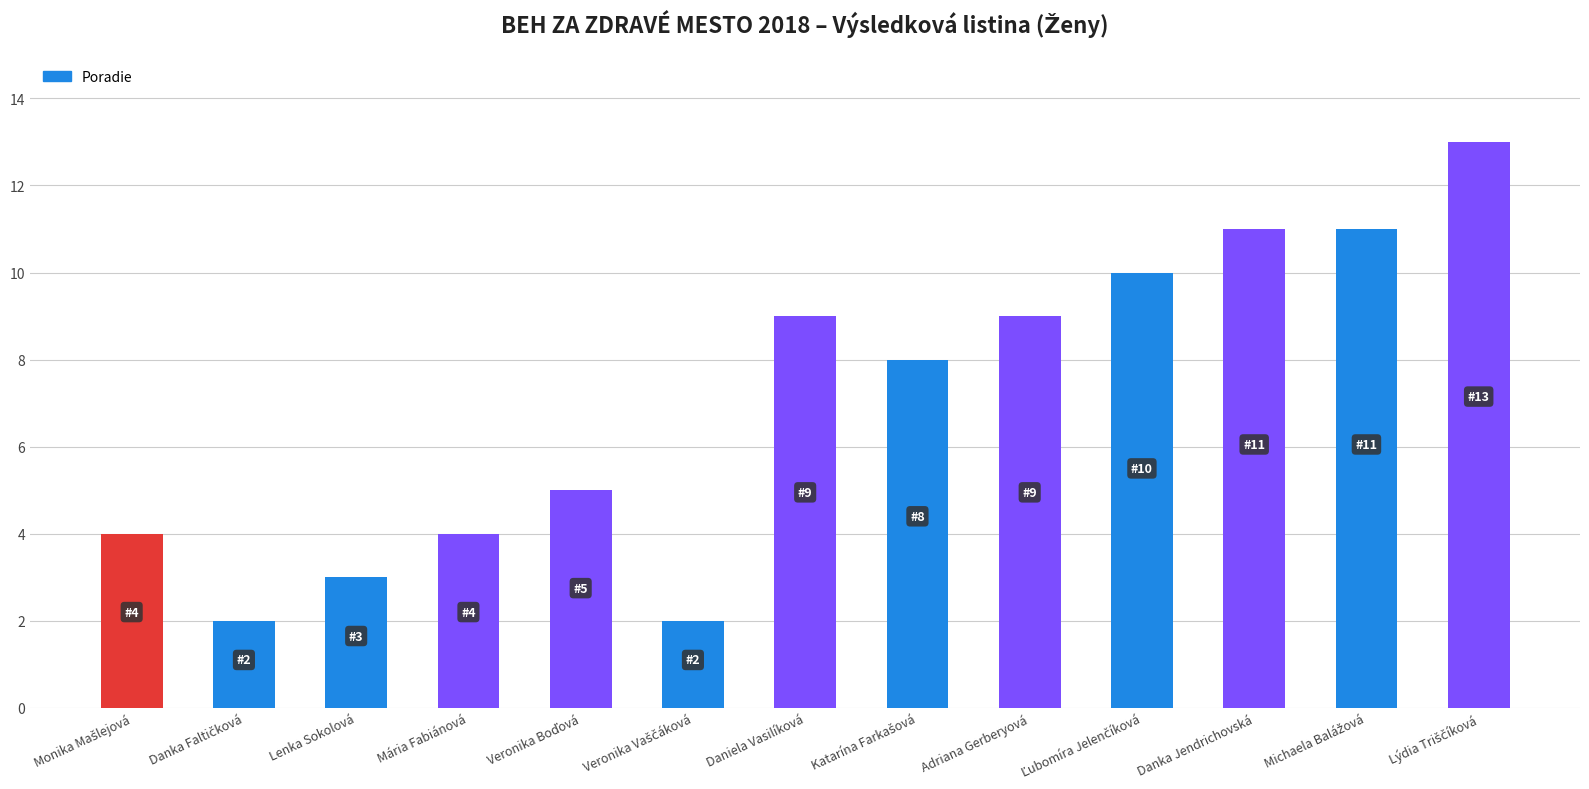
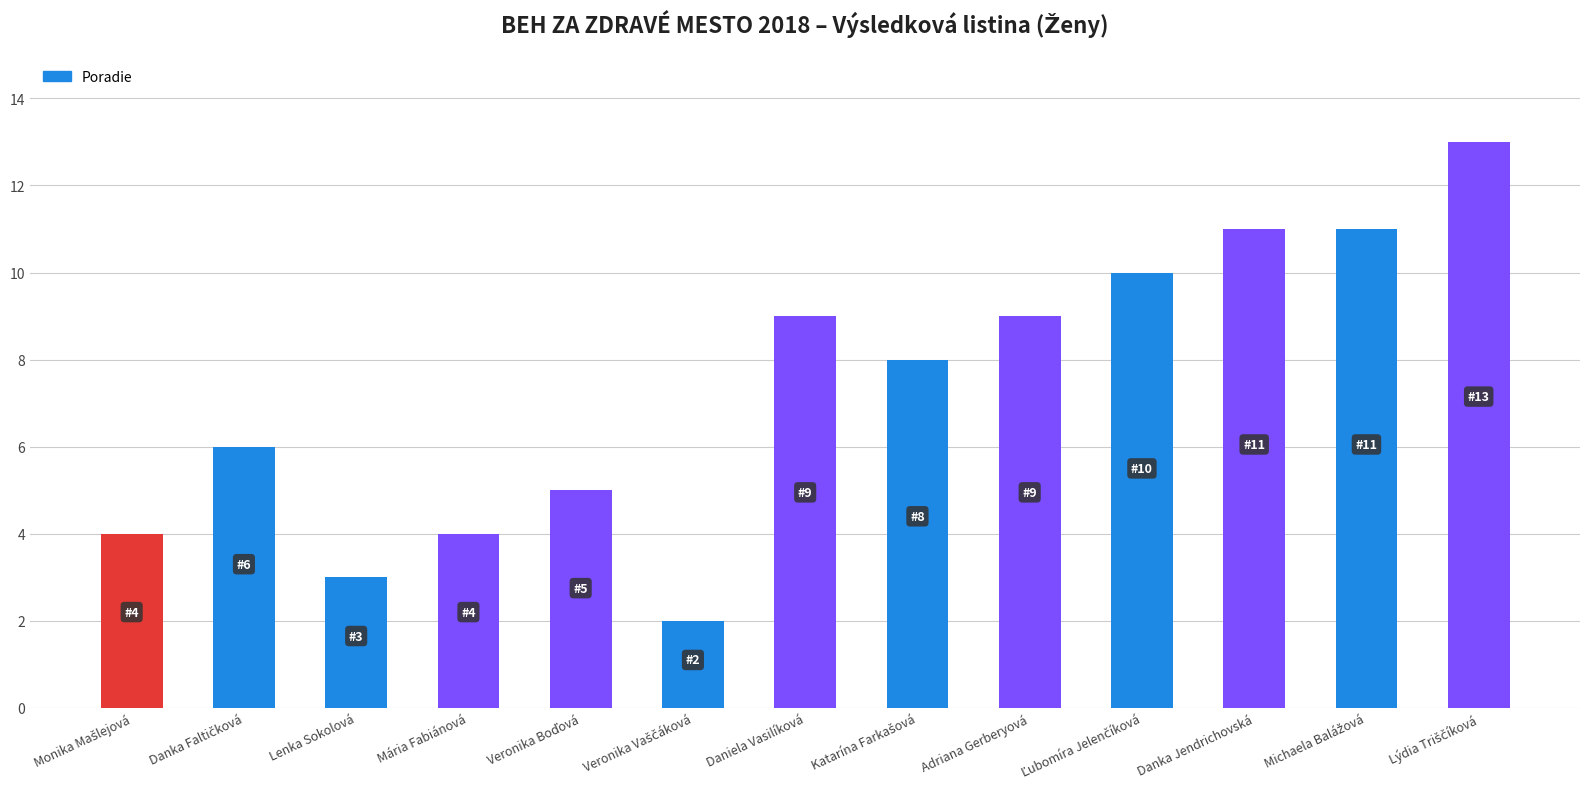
  {
-   "Danka Faltičková": 2
+   "Danka Faltičková": 6
  }
